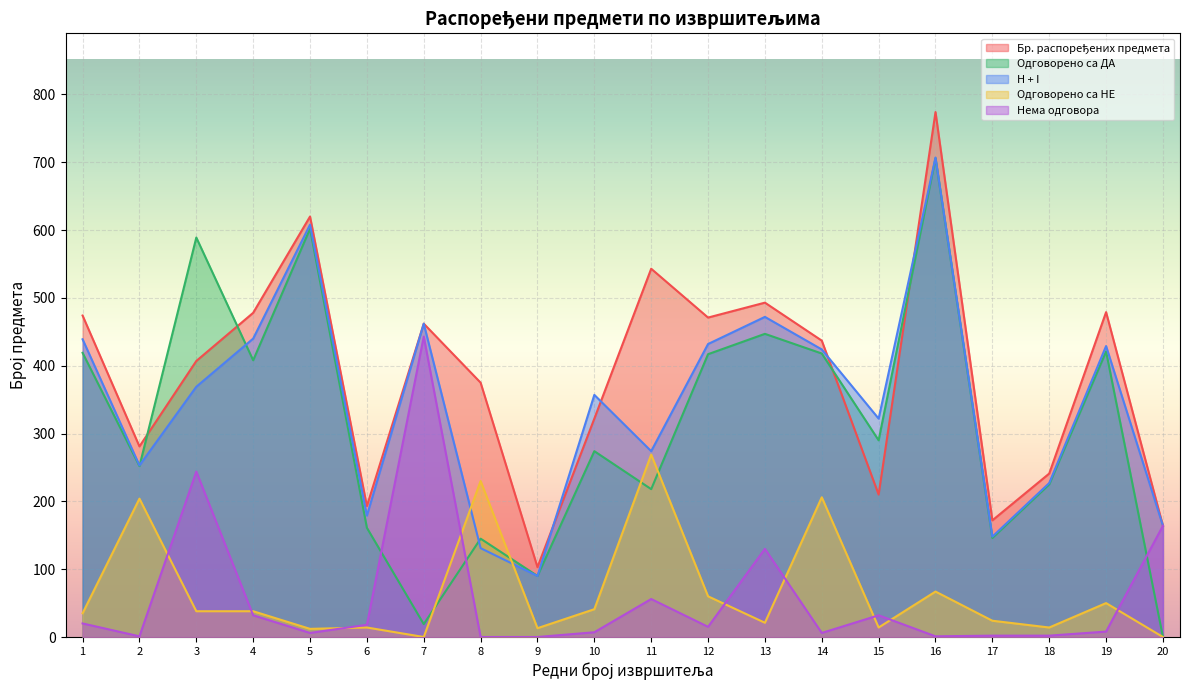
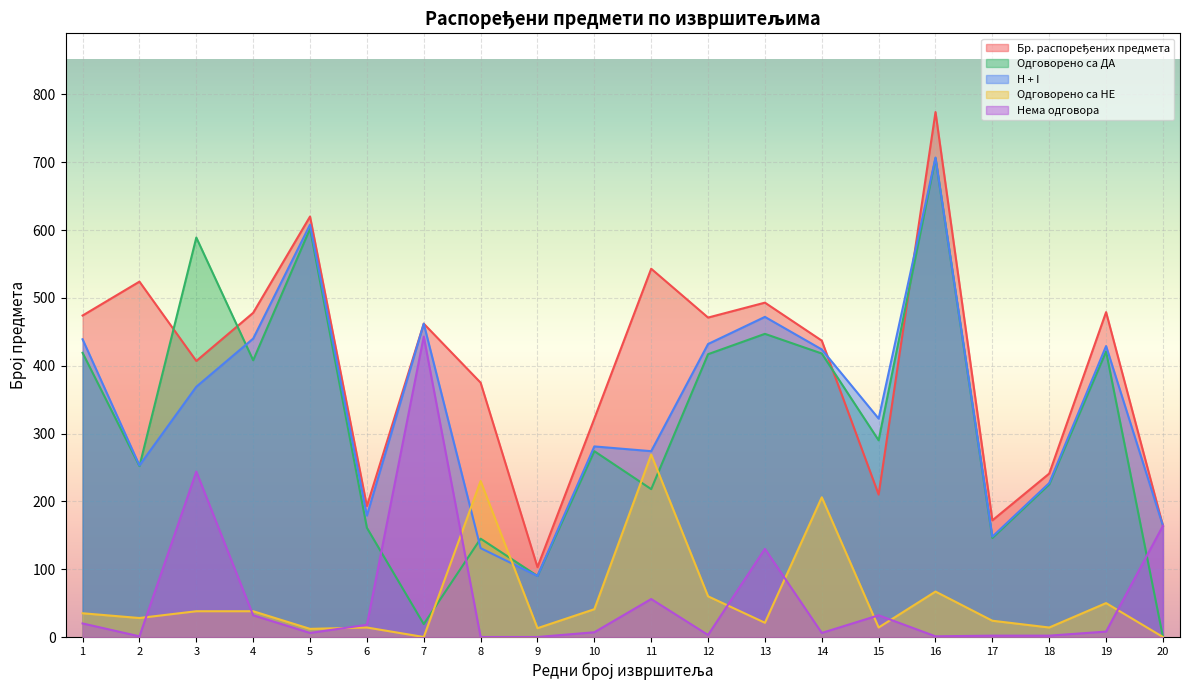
  {
    "Бр. распоређених предмета": {
      "1": 470,
-     "2": 280,
+     "2": 520,
      "3": 410,
      "4": 480,
      "5": 620,
      "6": 190,
      "8": 380,
      "9": 100,
      "10": 320,
      "11": 540,
      "12": 470,
      "13": 490,
      "14": 440,
      "15": 210,
      "16": 770,
      "17": 170,
      "18": 240,
      "19": 480
    },
    "Одговорено са ДА": {
      "1": 420,
      "3": 590,
      "4": 410,
      "5": 600,
      "6": 160,
      "7": 20,
      "8": 150,
      "10": 270,
      "11": 220,
      "12": 420,
      "13": 450,
      "14": 420,
      "15": 290,
      "19": 420
    },
    "H + I": {
      "1": 440,
      "3": 370,
      "4": 440,
      "5": 610,
      "6": 180,
      "8": 130,
-     "10": 360,
+     "10": 280,
      "11": 270,
      "12": 430,
      "13": 470,
      "14": 420,
      "15": 320,
      "19": 430
    },
    "Одговорено са НЕ": {
      "1": 40,
-     "2": 200,
+     "2": 30,
      "3": 40,
      "4": 40,
      "5": 10,
      "6": 10,
      "7": 0,
      "8": 230,
      "9": 10,
      "10": 40,
      "11": 270,
      "12": 60,
      "13": 20,
      "14": 210,
      "15": 10,
      "16": 70,
      "17": 20,
      "18": 10,
      "19": 50
    },
    "Нема одговора": {
      "1": 20,
      "2": 0,
      "3": 240,
      "4": 30,
      "5": 10,
      "6": 20,
      "7": 440,
      "8": 0,
      "9": 0,
      "10": 10,
      "11": 60,
-     "12": 20,
+     "12": 0,
      "13": 130,
      "14": 10,
      "15": 30,
      "16": 0,
      "17": 0,
      "18": 0,
      "19": 10
    }
  }
